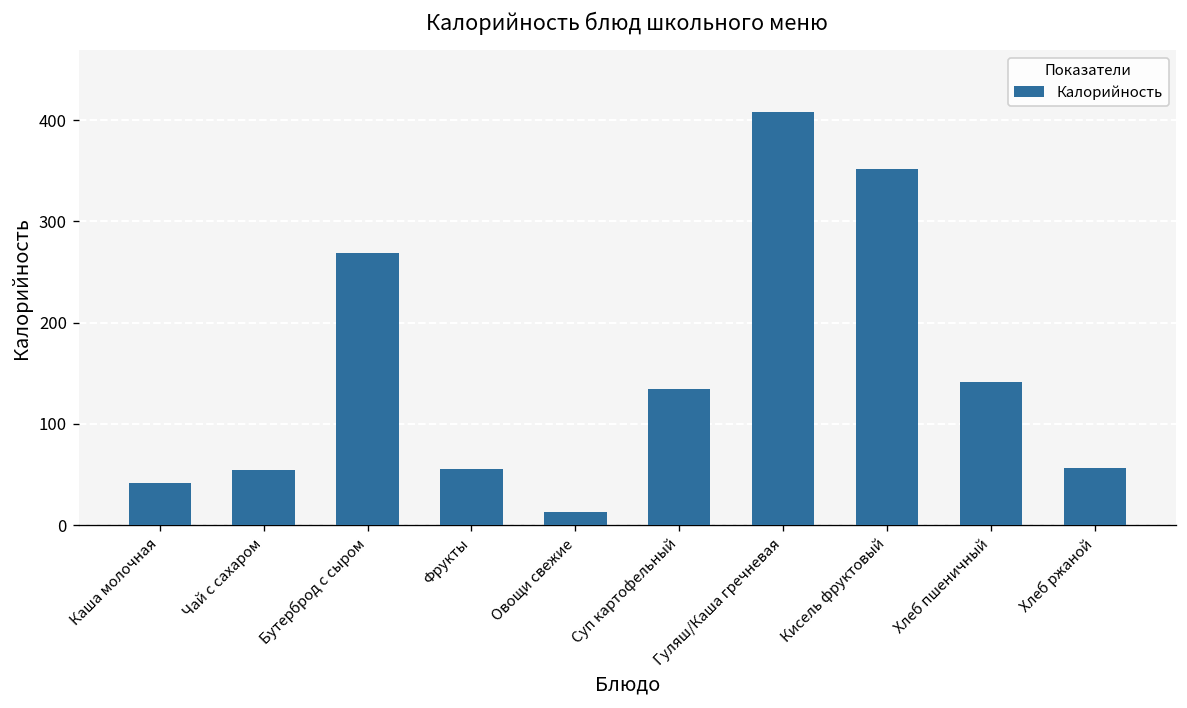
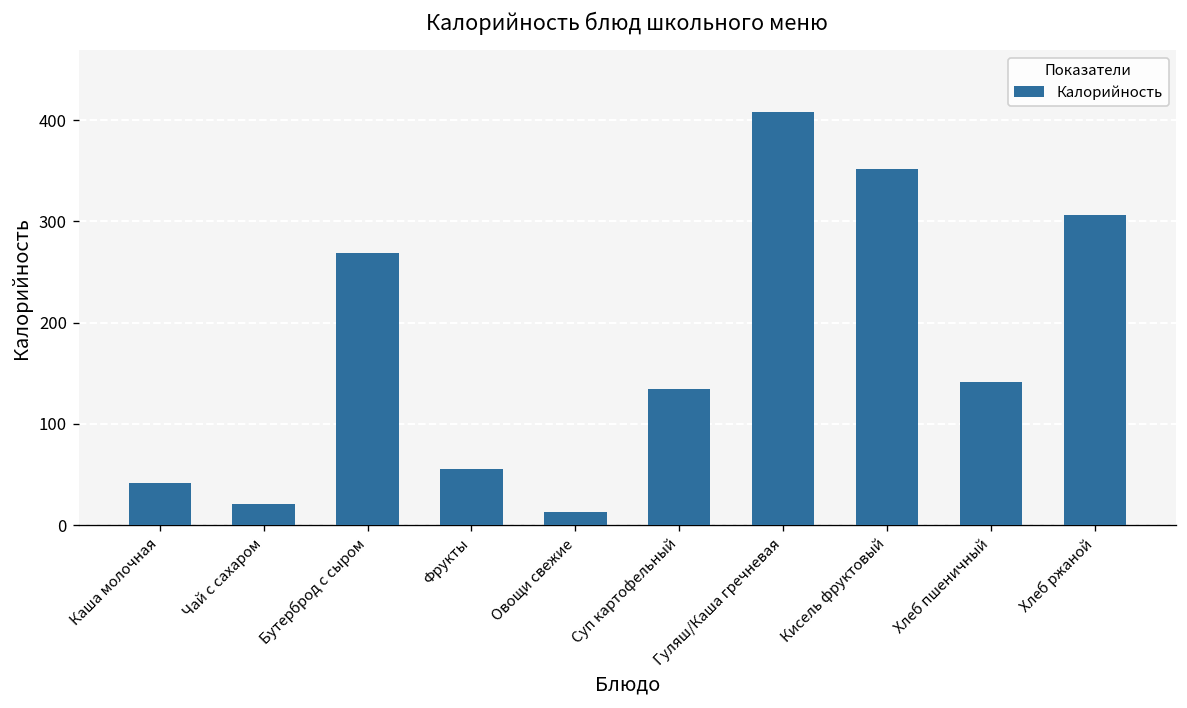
  {
    "Каша молочная": 40,
-   "Чай с сахаром": 50,
+   "Чай с сахаром": 20,
    "Бутерброд с сыром": 270,
    "Фрукты": 60,
    "Овощи свежие": 10,
    "Суп картофельный": 130,
    "Гуляш/Каша гречневая": 410,
    "Кисель фруктовый": 350,
    "Хлеб пшеничный": 140,
-   "Хлеб ржаной": 60
+   "Хлеб ржаной": 310
  }
